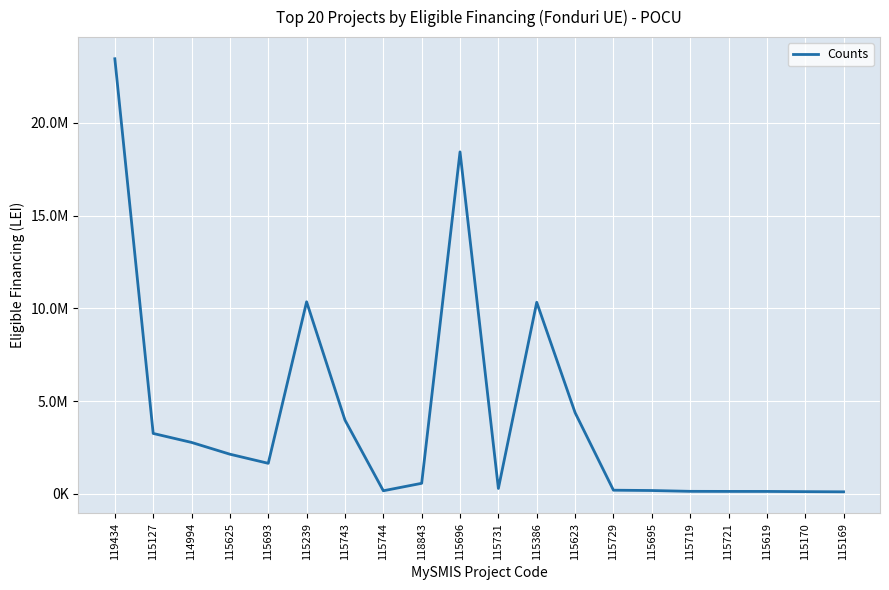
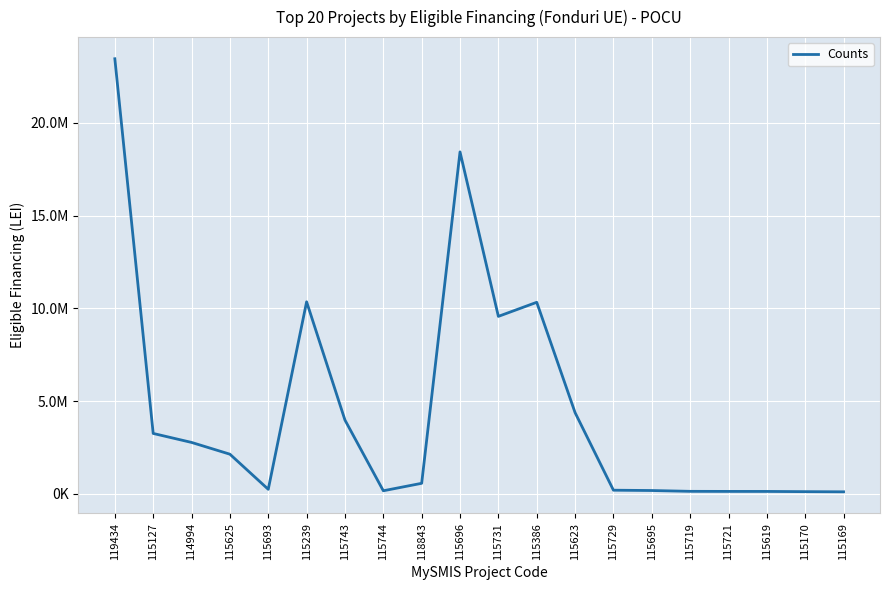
  {
    "119434": 23500000,
    "115127": 3300000,
    "114994": 2800000,
    "115625": 2100000,
-   "115693": 1600000,
+   "115693": 200000,
    "115239": 10400000,
    "115743": 4000000,
    "115744": 200000,
    "118843": 600000,
    "115696": 18400000,
-   "115731": 300000,
+   "115731": 9600000,
    "115386": 10300000,
    "115623": 4400000,
    "115729": 200000,
    "115695": 200000,
    "115719": 100000,
    "115721": 100000,
    "115619": 100000,
    "115170": 100000,
    "115169": 100000
  }
